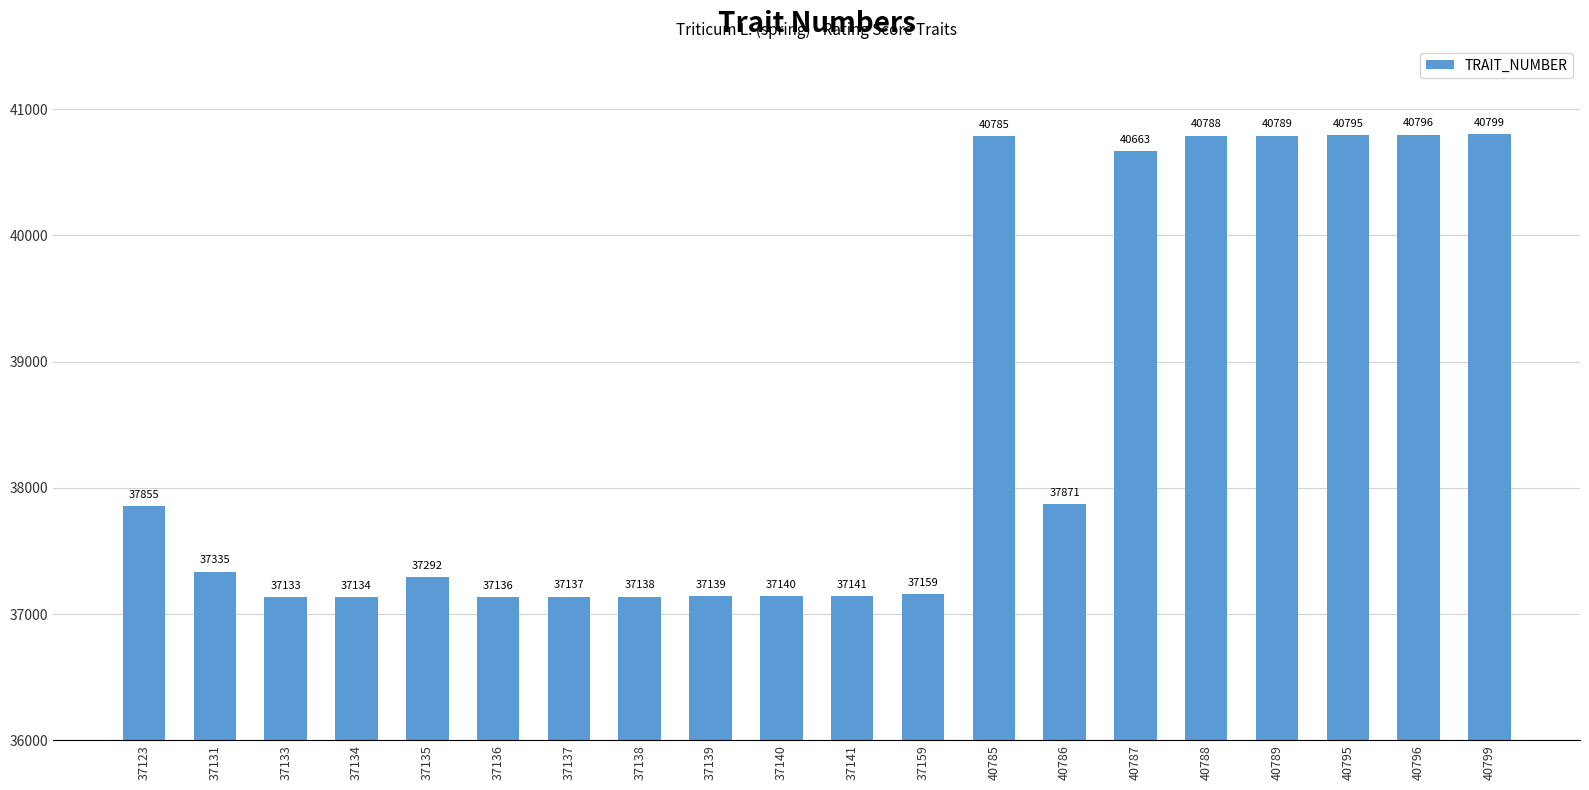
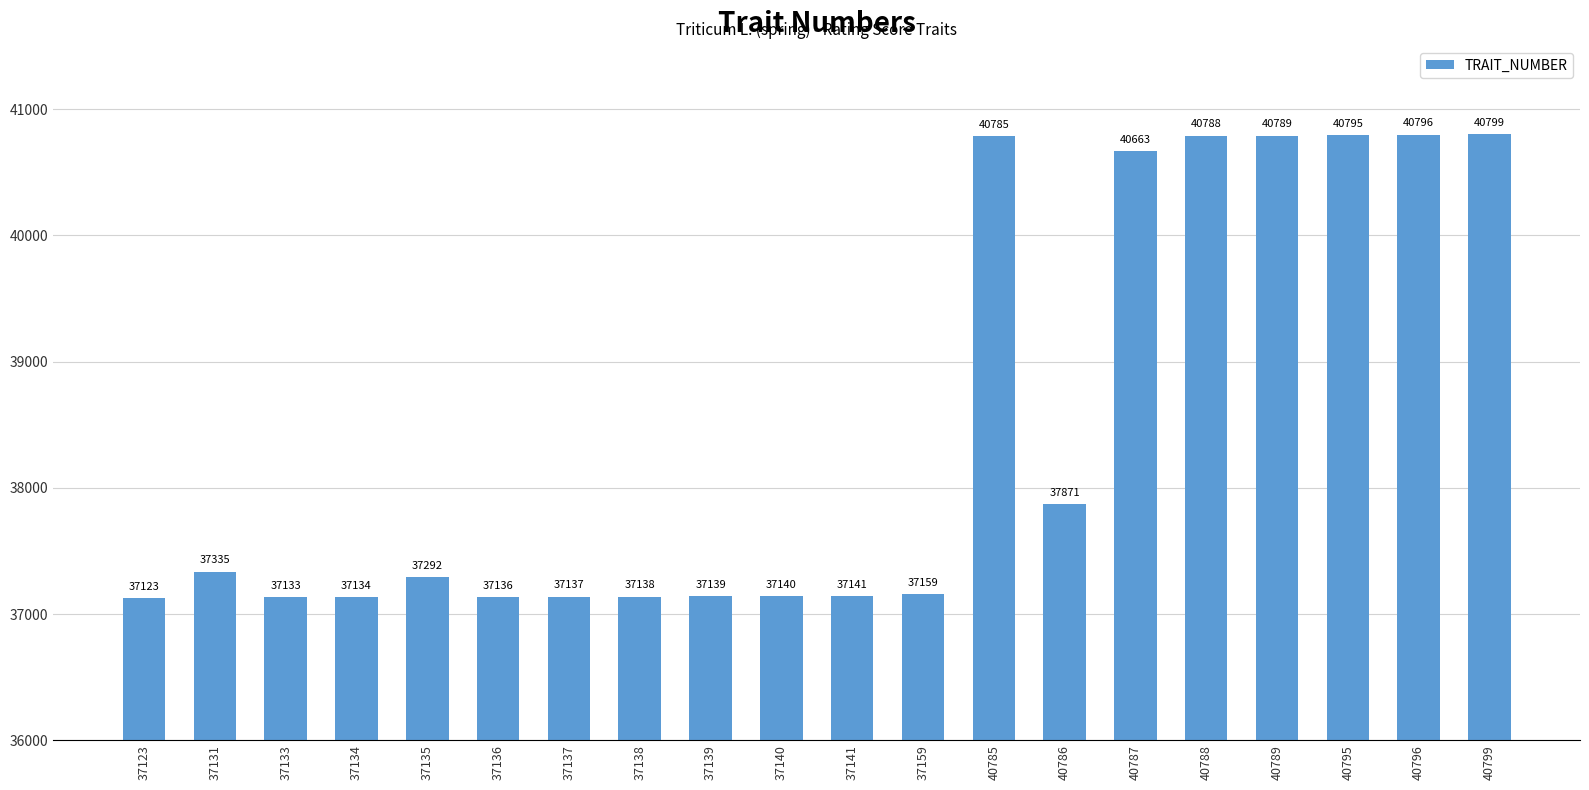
  {
-   "37123": 37855,
+   "37123": 37123,
    "37133": 37133,
    "37134": 37134,
    "37136": 37136,
    "37137": 37137,
    "37138": 37138,
    "37139": 37139,
    "37140": 37140,
    "37141": 37141,
    "37159": 37159,
    "40785": 40785,
    "40786": 37871,
    "40788": 40788,
    "40789": 40789,
    "40795": 40795,
    "40796": 40796,
    "40799": 40799
  }
